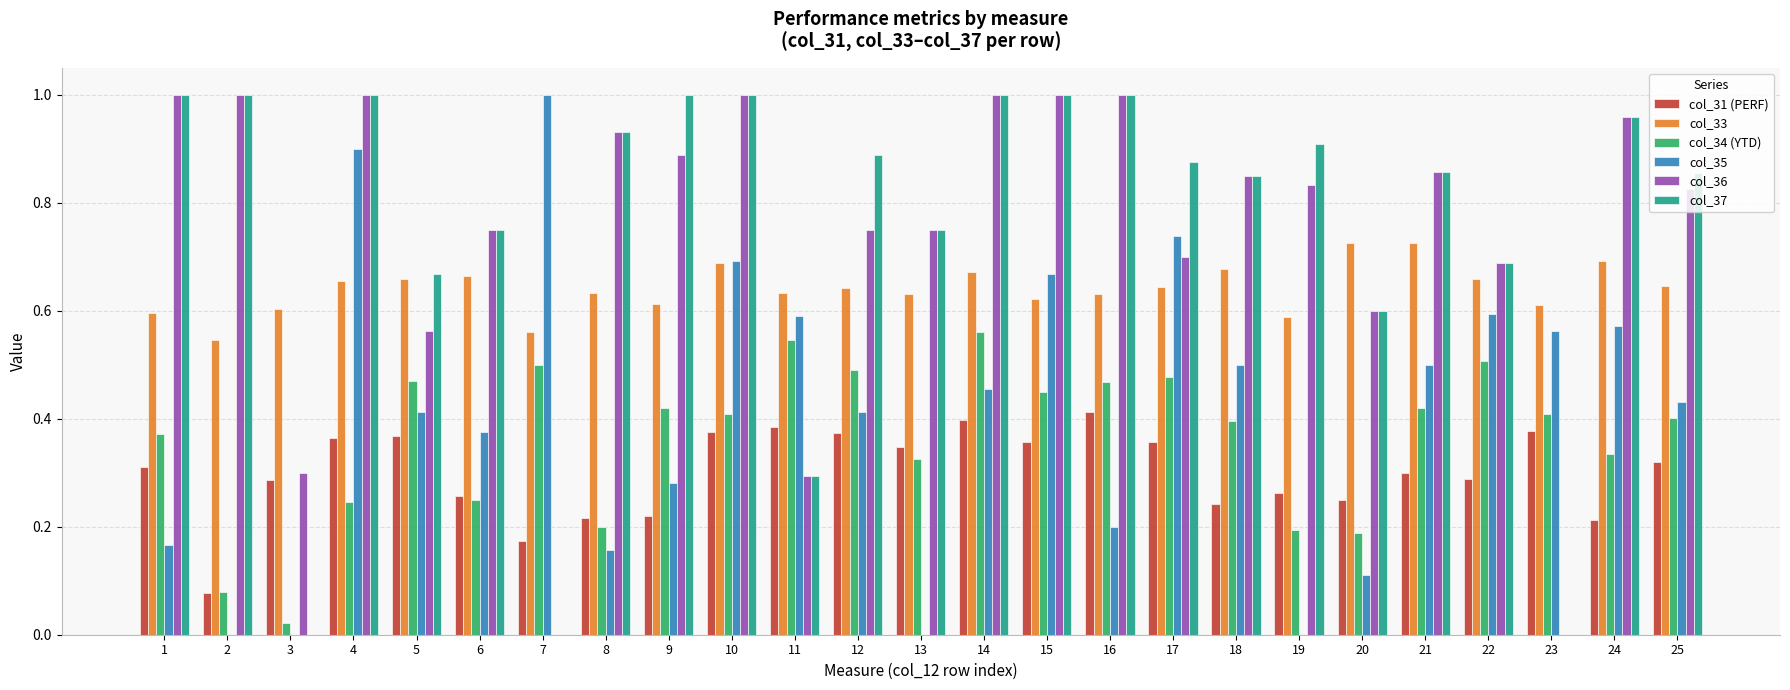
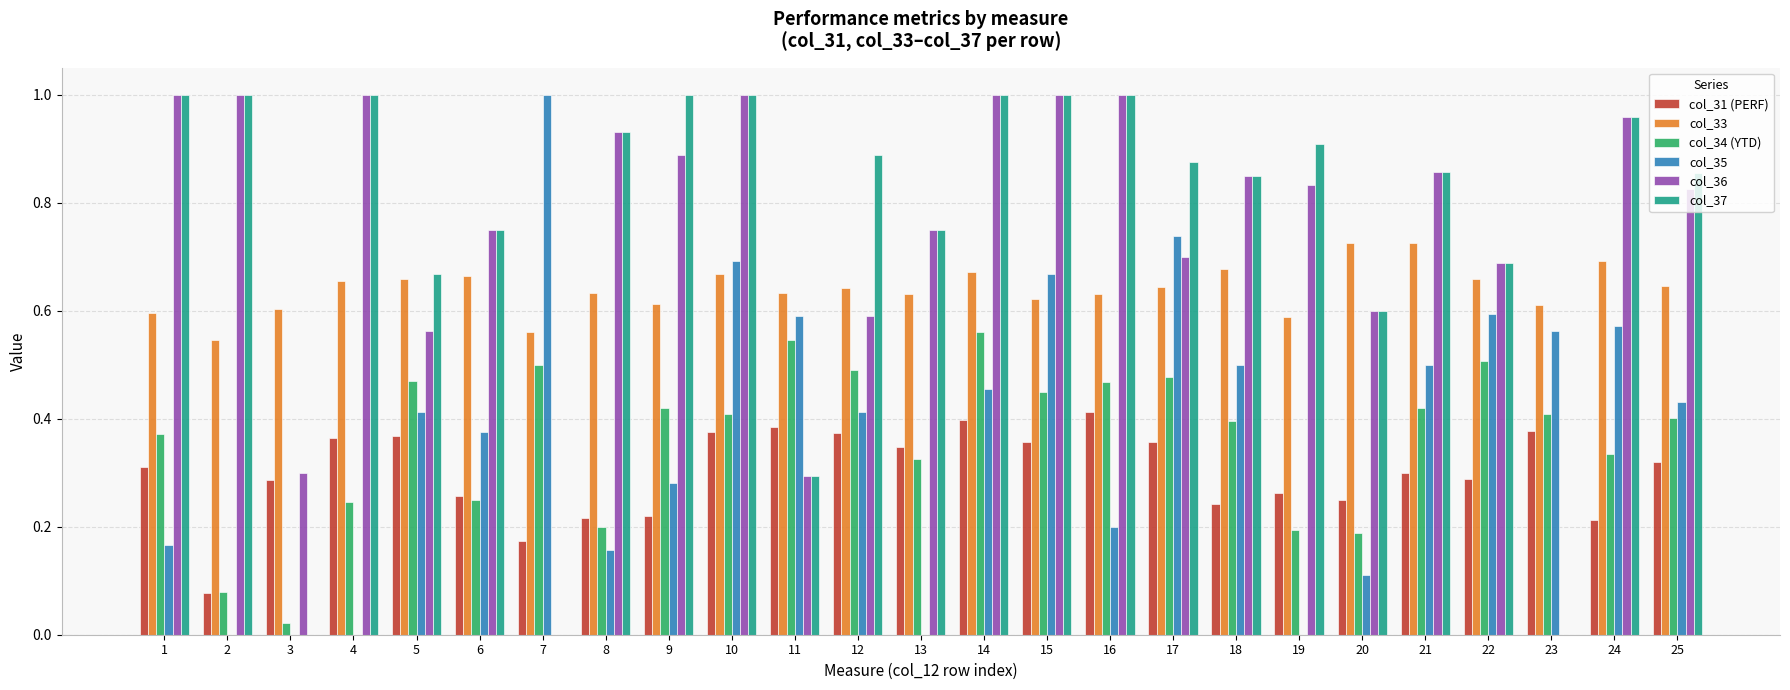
  {
    "col_31 (PERF)": {
      "1": 0.31,
      "2": 0.08,
      "3": 0.29,
      "4": 0.36,
      "5": 0.37,
      "6": 0.26,
      "7": 0.17,
      "8": 0.22,
      "9": 0.22,
      "10": 0.38,
      "11": 0.38,
      "12": 0.37,
      "13": 0.35,
      "14": 0.40,
      "15": 0.36,
      "16": 0.41,
      "17": 0.36,
      "18": 0.24,
      "19": 0.26,
      "20": 0.25,
      "21": 0.30,
      "22": 0.29,
      "23": 0.38,
      "24": 0.21,
      "25": 0.32
    },
    "col_33": {
      "1": 0.60,
      "2": 0.55,
      "3": 0.60,
      "4": 0.65,
      "5": 0.66,
      "6": 0.67,
      "7": 0.56,
      "8": 0.63,
      "9": 0.61,
-     "10": 0.69,
+     "10": 0.67,
      "11": 0.63,
      "12": 0.64,
      "13": 0.63,
      "14": 0.67,
      "15": 0.62,
      "16": 0.63,
      "17": 0.64,
      "18": 0.68,
      "19": 0.59,
      "20": 0.73,
      "21": 0.73,
      "22": 0.66,
      "23": 0.61,
      "24": 0.69,
      "25": 0.65
    },
    "col_35": {
      "1": 0.17,
      "2": 0.0,
      "3": 0.0,
-     "4": 0.9,
+     "4": 0.0,
      "5": 0.41,
      "6": 0.38,
      "7": 1.0,
      "8": 0.16,
      "9": 0.28,
      "10": 0.69,
      "11": 0.59,
      "12": 0.41,
      "13": 0.0,
      "14": 0.46,
      "15": 0.67,
      "16": 0.2,
      "17": 0.74,
      "18": 0.5,
      "19": 0.0,
      "20": 0.11,
      "21": 0.5,
      "22": 0.59,
      "23": 0.56,
      "24": 0.57,
      "25": 0.43
    },
    "col_36": {
      "1": 1.00,
      "2": 1.00,
      "3": 0.30,
      "4": 1.00,
      "5": 0.56,
      "6": 0.75,
      "7": 0.00,
      "8": 0.93,
      "9": 0.89,
      "10": 1.00,
      "11": 0.29,
-     "12": 0.75,
+     "12": 0.59,
      "13": 0.75,
      "14": 1.00,
      "15": 1.00,
      "16": 1.00,
      "17": 0.70,
      "18": 0.85,
      "19": 0.83,
      "20": 0.60,
      "21": 0.86,
      "22": 0.69,
      "23": 0.00,
      "24": 0.96
    }
  }
